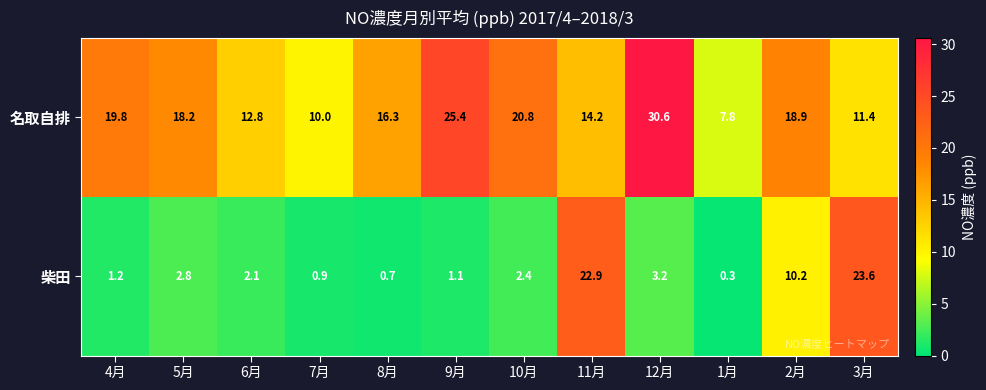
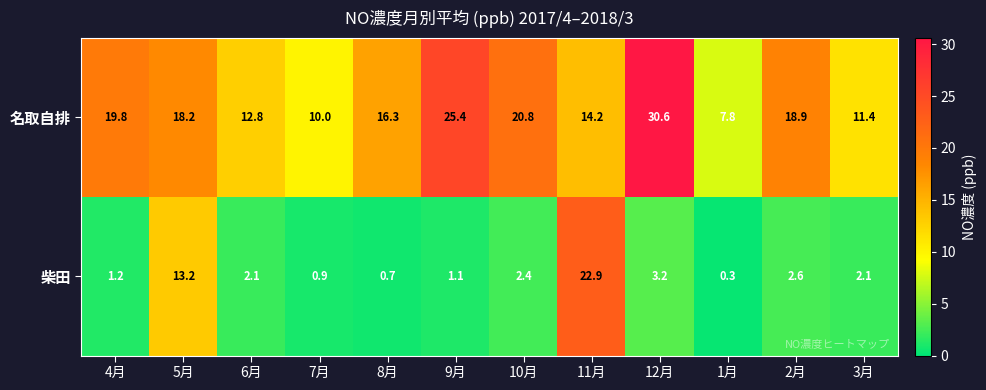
  {
    "名取自排": {
      "4月": 19.8,
      "5月": 18.2,
      "6月": 12.8,
      "7月": 10.0,
      "8月": 16.3,
      "9月": 25.4,
      "10月": 20.8,
      "11月": 14.2,
      "12月": 30.6,
      "1月": 7.8,
      "2月": 18.9,
      "3月": 11.4
    },
    "柴田": {
      "4月": 1.2,
-     "5月": 2.8,
+     "5月": 13.2,
      "6月": 2.1,
      "7月": 0.9,
      "8月": 0.7,
      "9月": 1.1,
      "10月": 2.4,
      "11月": 22.9,
      "12月": 3.2,
      "1月": 0.3,
-     "2月": 10.2,
-     "3月": 23.6
+     "2月": 2.6,
+     "3月": 2.1
    }
  }
